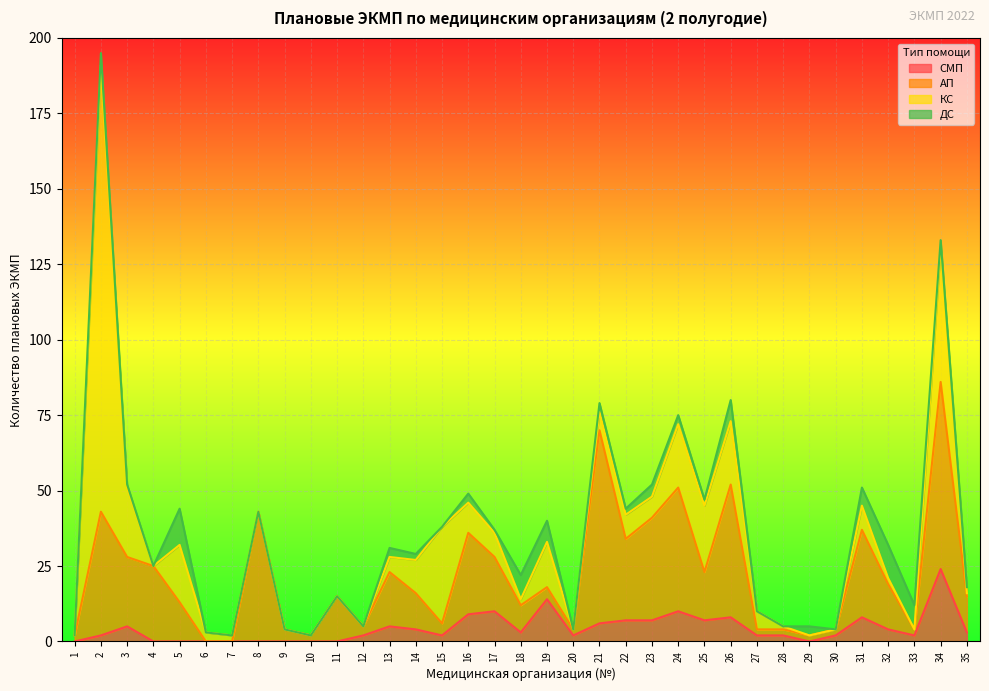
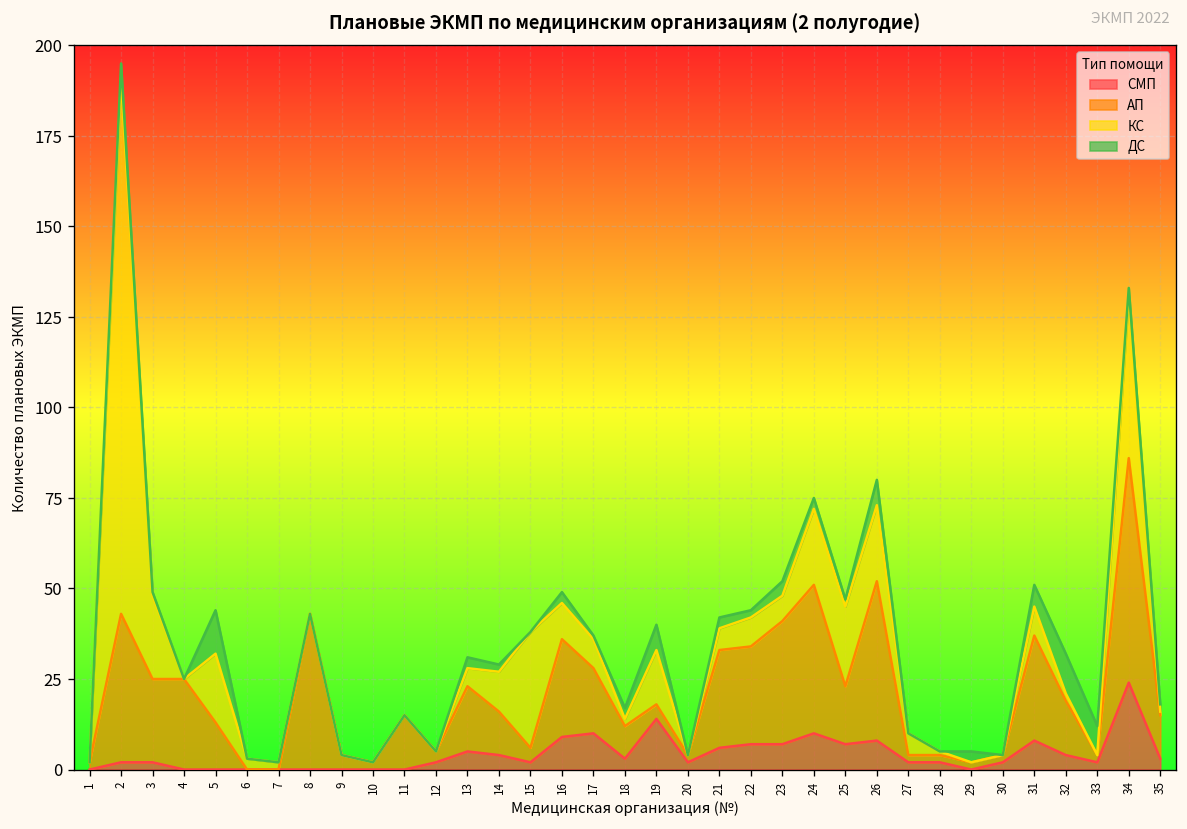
  {
    "СМП": {
      "1": 0,
      "2": 2,
-     "3": 5,
+     "3": 2,
      "4": 0,
      "5": 0,
      "8": 0,
      "9": 0,
      "10": 0,
      "11": 0,
      "12": 2,
      "13": 5,
      "14": 4,
      "15": 2,
      "16": 9,
      "17": 10,
      "18": 3,
      "19": 14,
      "20": 2,
      "21": 6,
      "22": 7,
      "23": 7,
      "24": 10,
      "25": 7,
      "26": 8,
      "27": 2,
      "28": 2,
      "29": 0,
      "30": 2,
      "31": 8,
      "32": 4,
      "33": 2,
      "34": 24,
      "35": 3
    },
    "АП": {
      "2": 41,
      "3": 23,
      "5": 13,
      "13": 18,
      "14": 12,
      "15": 4,
      "16": 27,
      "17": 18,
      "18": 9,
      "19": 4,
-     "21": 64,
+     "21": 27,
      "22": 27,
      "23": 34,
      "24": 41,
      "25": 16,
      "26": 44,
      "27": 2,
      "28": 2,
      "31": 29,
      "32": 15,
      "34": 62,
      "35": 12
    },
    "КС": {
      "2": 148,
      "3": 23,
      "5": 19,
      "13": 5,
      "14": 11,
      "16": 10,
      "17": 8,
      "18": 2,
      "19": 15,
      "21": 6,
      "22": 8,
      "23": 7,
      "24": 21,
      "25": 22,
      "26": 21,
      "31": 8,
      "32": 2,
      "34": 45,
      "35": 1
    },
    "ДС": {
      "2": 4,
      "3": 1,
      "5": 12,
      "13": 3,
      "14": 2,
      "16": 3,
      "17": 1,
-     "18": 8,
+     "18": 3,
      "19": 7,
      "21": 3,
      "22": 2,
      "23": 4,
      "24": 3,
      "25": 2,
      "26": 7,
      "29": 3,
      "31": 6,
      "32": 11,
      "33": 8,
      "34": 2,
      "35": 2
    }
  }
